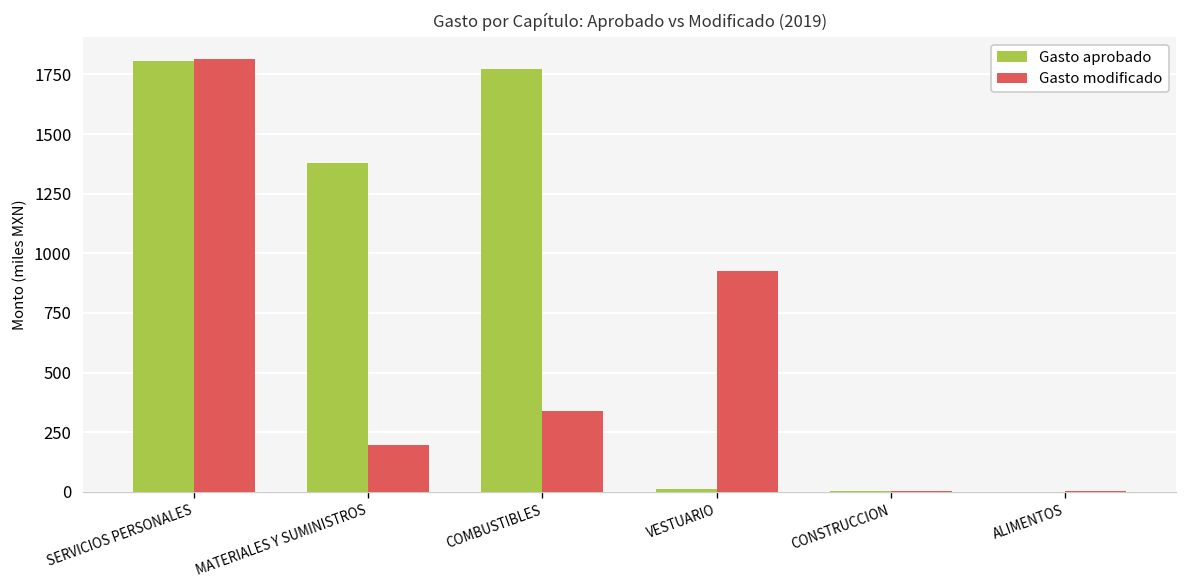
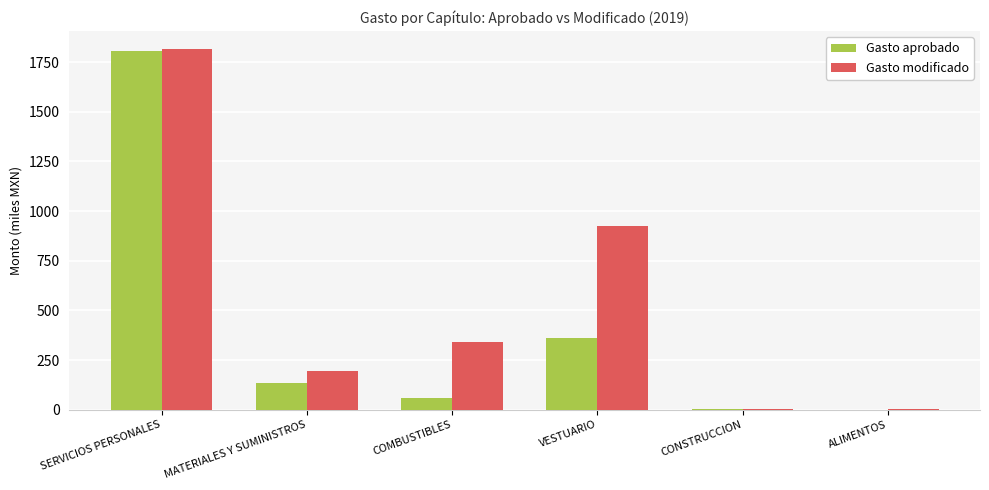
  {
    "Gasto aprobado": {
      "SERVICIOS PERSONALES": 1810,
-     "MATERIALES Y SUMINISTROS": 1380,
-     "COMBUSTIBLES": 1770,
-     "VESTUARIO": 10
+     "MATERIALES Y SUMINISTROS": 130,
+     "COMBUSTIBLES": 60,
+     "VESTUARIO": 360
    },
    "Gasto modificado": {
      "SERVICIOS PERSONALES": 1820,
      "MATERIALES Y SUMINISTROS": 190,
      "COMBUSTIBLES": 340,
      "VESTUARIO": 930
    }
  }
